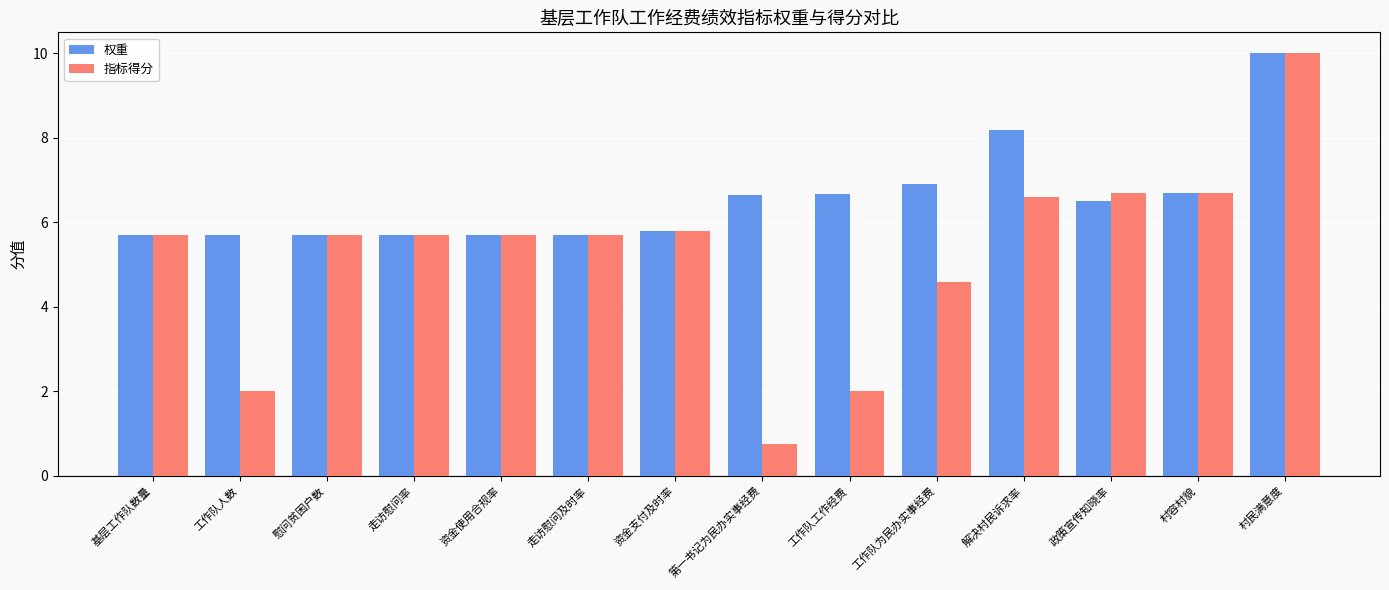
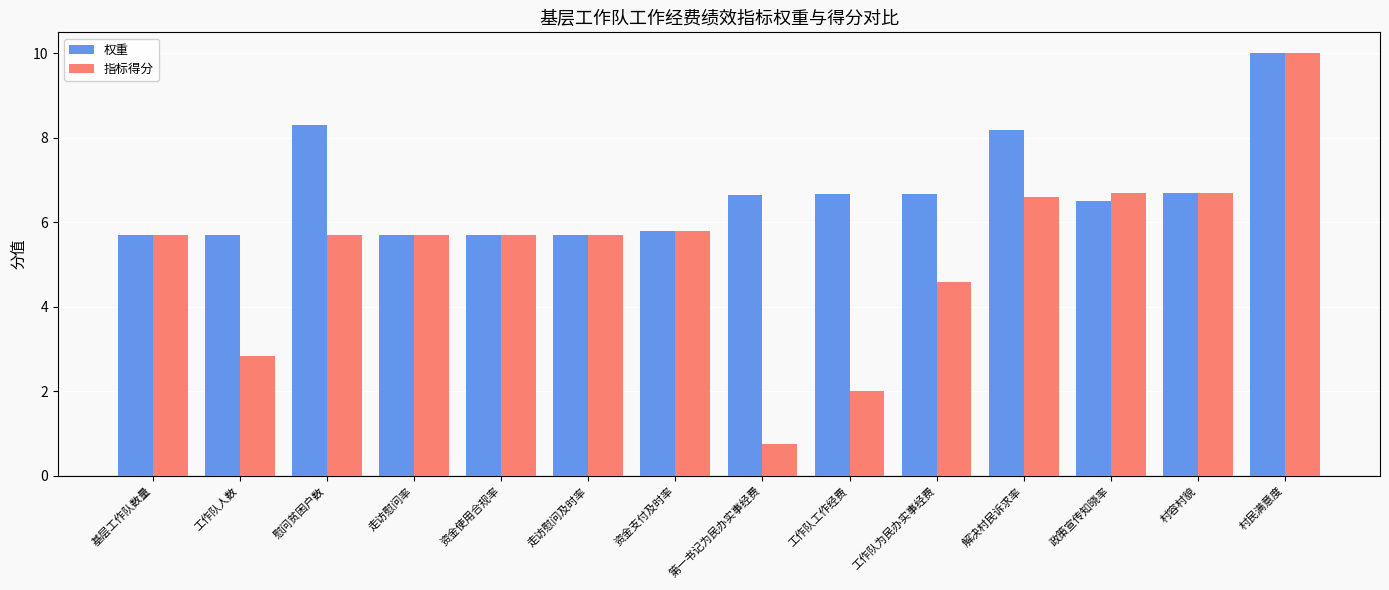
  {
    "权重": {
      "基层工作队数量": 5.7,
      "工作队人数": 5.7,
-     "慰问贫困户数": 5.7,
+     "慰问贫困户数": 8.3,
      "走访慰问率": 5.7,
      "资金使用合规率": 5.7,
      "走访慰问及时率": 5.7,
      "资金支付及时率": 5.8,
      "第一书记为民办实事经费": 6.7,
      "工作队工作经费": 6.7,
-     "工作队为民办实事经费": 6.9,
+     "工作队为民办实事经费": 6.7,
      "解决村民诉求率": 8.2,
      "政策宣传知晓率": 6.5,
      "村容村貌": 6.7,
      "村民满意度": 10.0
    },
    "指标得分": {
      "基层工作队数量": 5.7,
-     "工作队人数": 2.0,
+     "工作队人数": 2.9,
      "慰问贫困户数": 5.7,
      "走访慰问率": 5.7,
      "资金使用合规率": 5.7,
      "走访慰问及时率": 5.7,
      "资金支付及时率": 5.8,
      "第一书记为民办实事经费": 0.8,
      "工作队工作经费": 2.0,
      "工作队为民办实事经费": 4.6,
      "解决村民诉求率": 6.6,
      "政策宣传知晓率": 6.7,
      "村容村貌": 6.7,
      "村民满意度": 10.0
    }
  }
